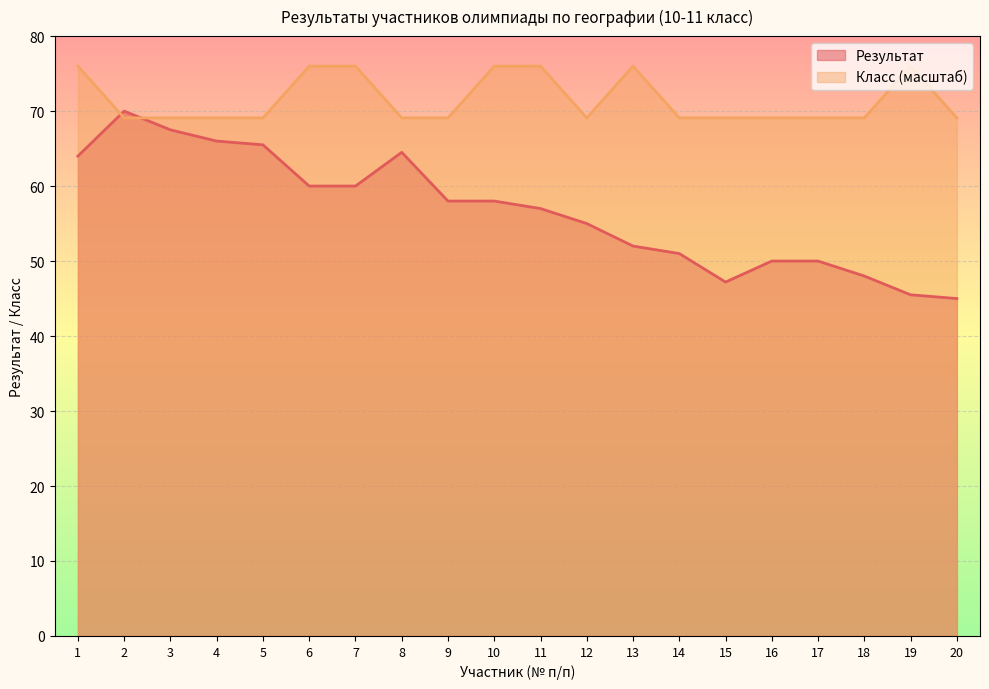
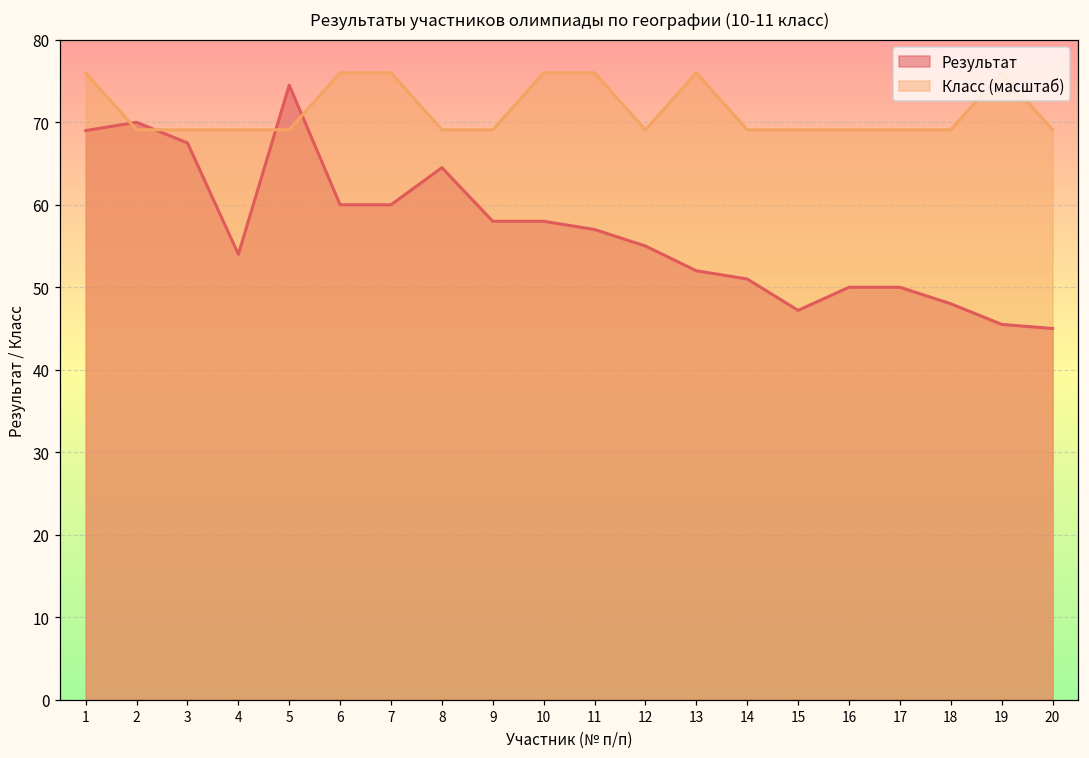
  {
    "Результат": {
-     "1": 64,
+     "1": 69,
      "2": 70,
      "3": 68,
-     "4": 66,
-     "5": 66,
+     "4": 54,
+     "5": 75,
      "6": 60,
      "7": 60,
      "8": 65,
      "9": 58,
      "10": 58,
      "11": 57,
      "12": 55,
      "13": 52,
      "14": 51,
      "15": 47,
      "16": 50,
      "17": 50,
      "18": 48,
      "19": 46,
      "20": 45
    },
    "Класс (масштаб)": {
      "1": 76,
      "2": 69,
      "3": 69,
      "4": 69,
      "5": 69,
      "6": 76,
      "7": 76,
      "8": 69,
      "9": 69,
      "10": 76,
      "11": 76,
      "12": 69,
      "13": 76,
      "14": 69,
      "15": 69,
      "16": 69,
      "17": 69,
      "18": 69,
      "20": 69
    }
  }
